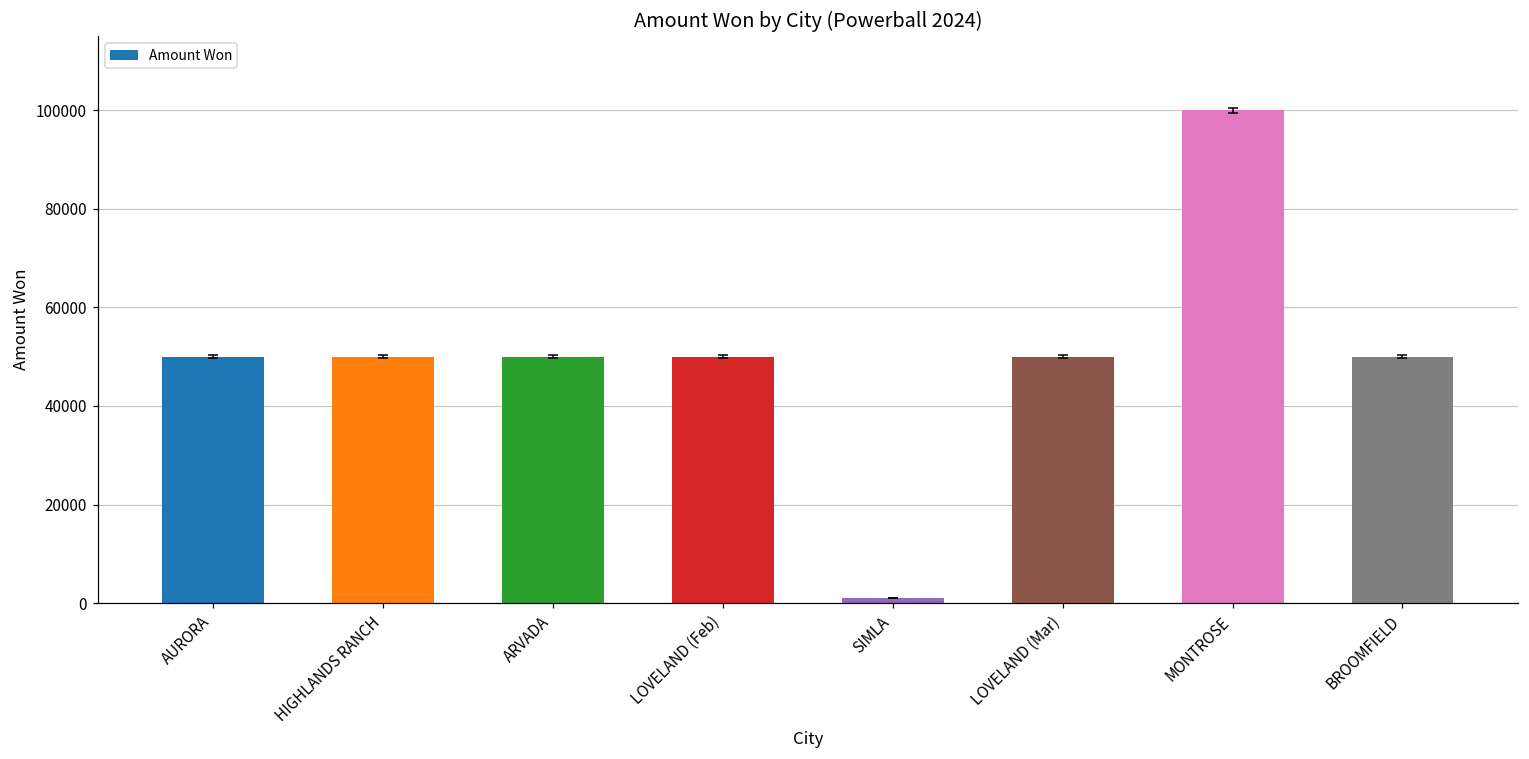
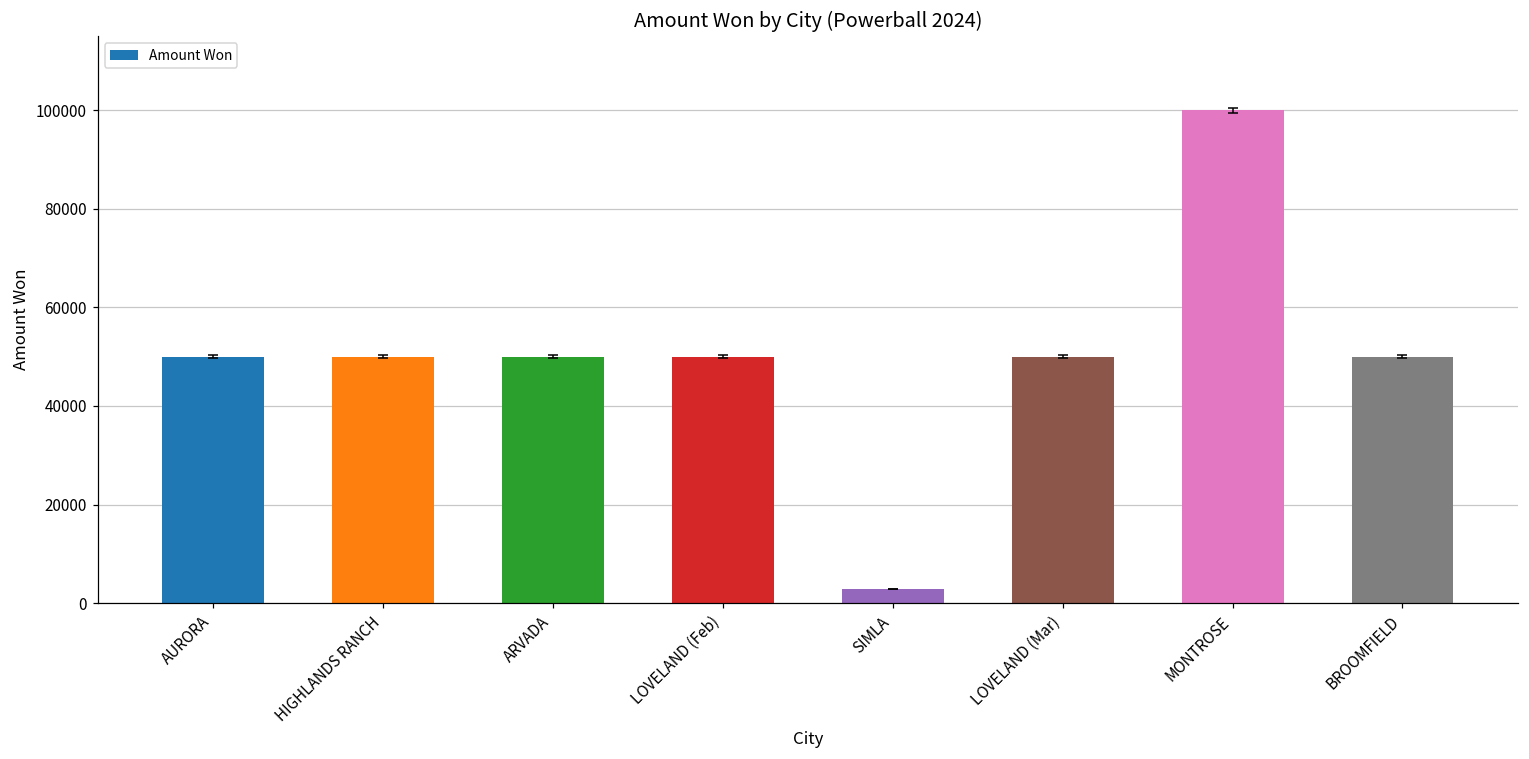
  {
    "Amount Won": {
      "AURORA": 50000,
      "HIGHLANDS RANCH": 50000,
      "ARVADA": 50000,
      "LOVELAND (Feb)": 50000,
-     "SIMLA": 1000,
+     "SIMLA": 3000,
      "LOVELAND (Mar)": 50000,
      "MONTROSE": 100000,
      "BROOMFIELD": 50000
    }
  }
